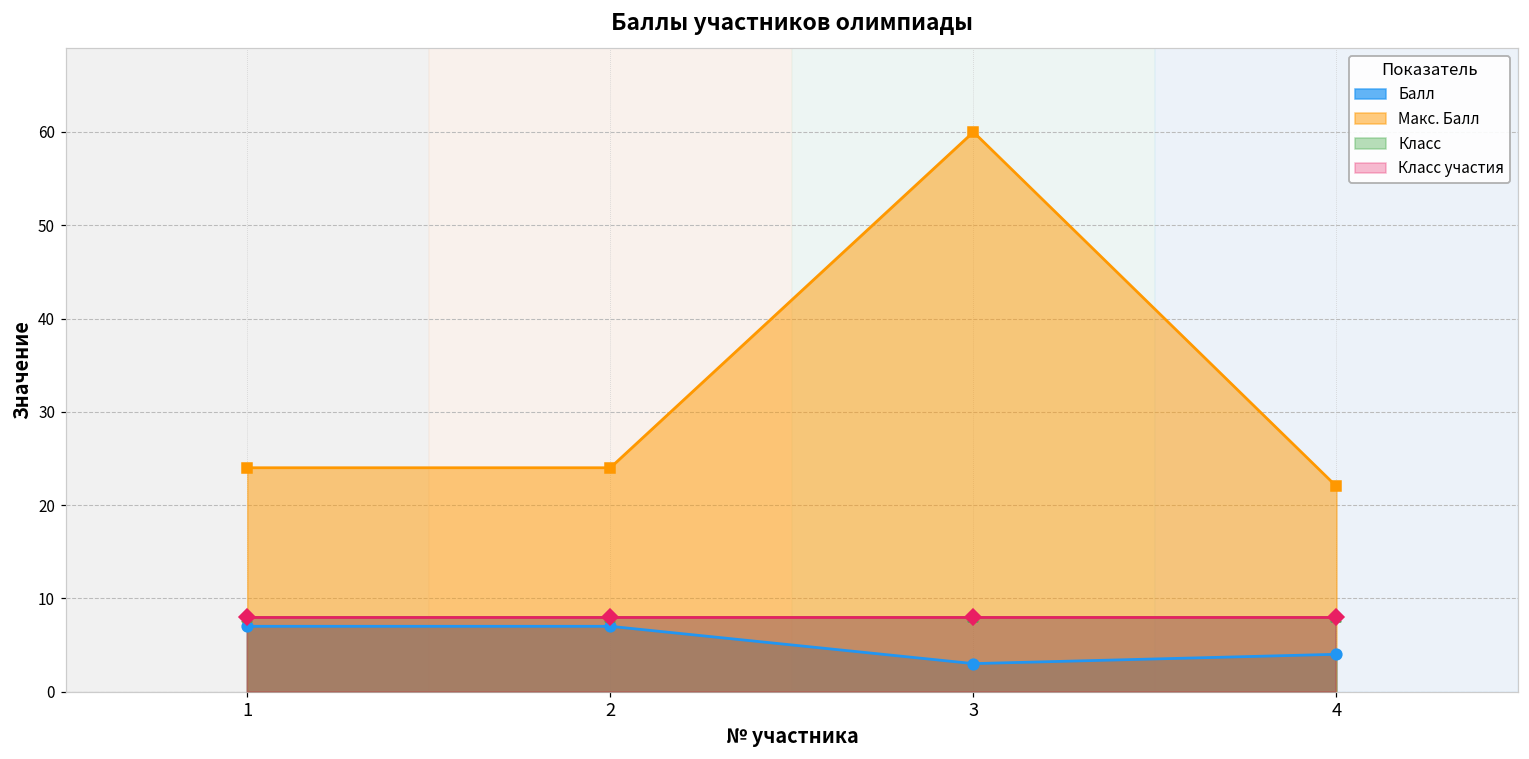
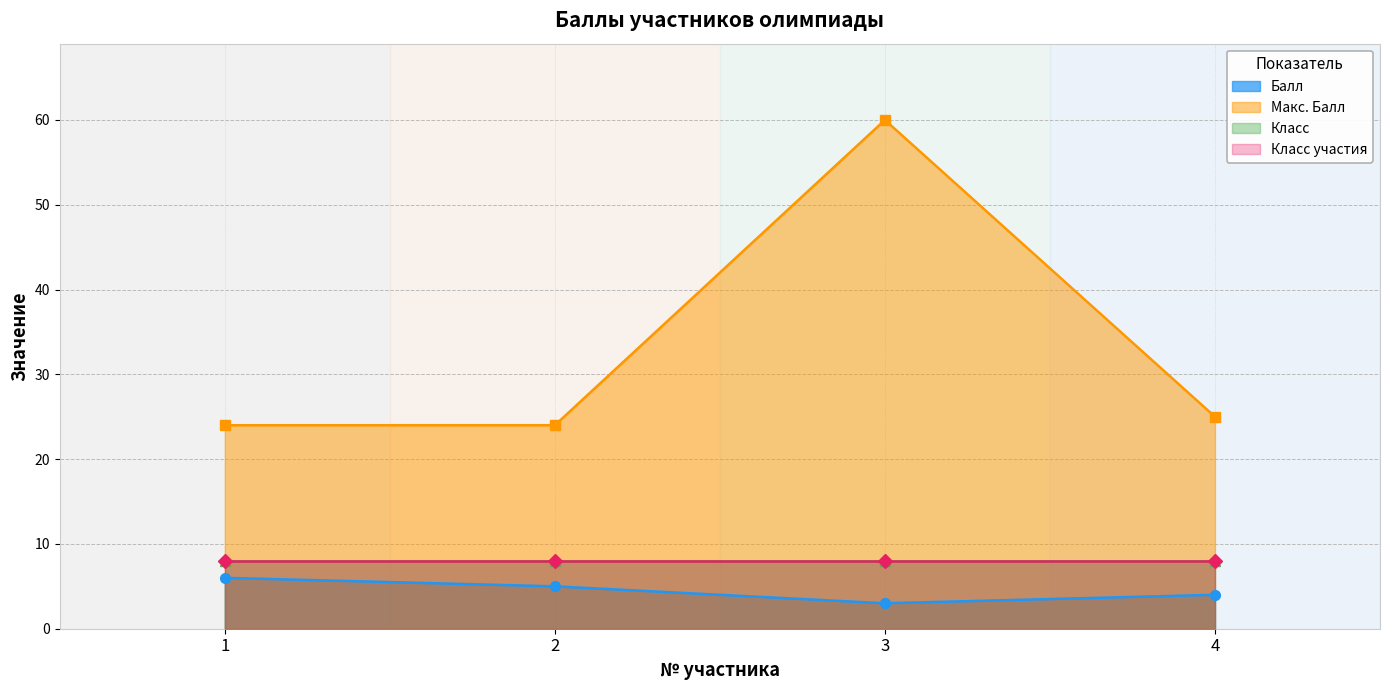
  {
    "Балл": {
-     "1": 7,
-     "2": 7,
+     "1": 6,
+     "2": 5,
      "3": 3,
      "4": 4
    },
    "Макс. Балл": {
      "1": 24,
      "2": 24,
      "3": 60,
-     "4": 22
+     "4": 25
    },
    "Класс участия": {
      "1": 8,
      "2": 8,
      "3": 8,
      "4": 8
    }
  }
